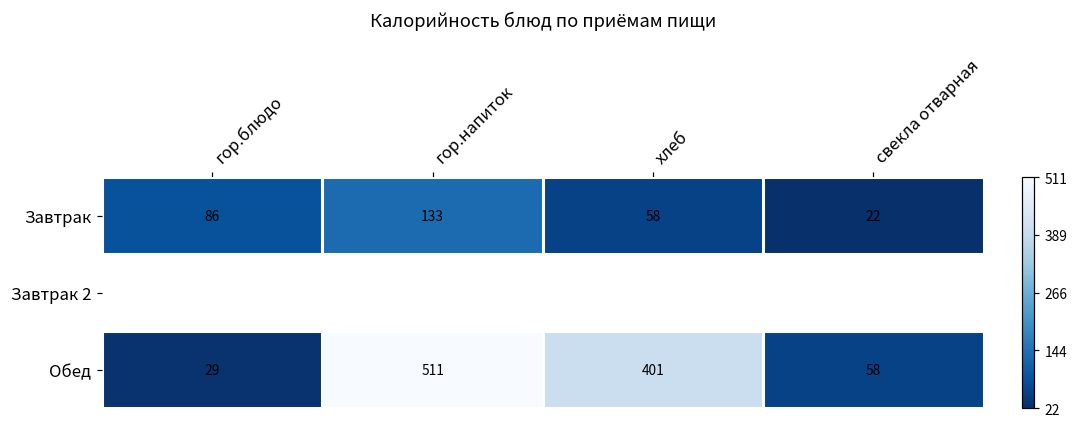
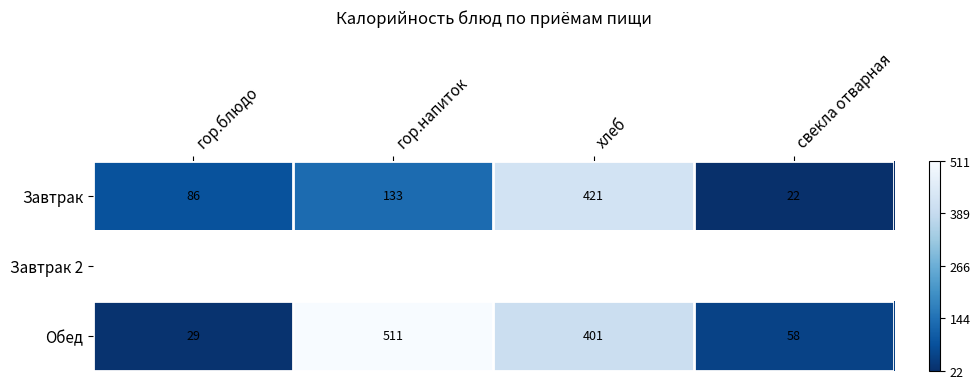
  {
    "Завтрак": {
      "гор.блюдо": 86,
      "гор.напиток": 133,
-     "хлеб": 58,
+     "хлеб": 421,
      "свекла отварная": 22
    },
    "Обед": {
      "гор.блюдо": 29,
      "гор.напиток": 511,
      "хлеб": 401,
      "свекла отварная": 58
    }
  }
